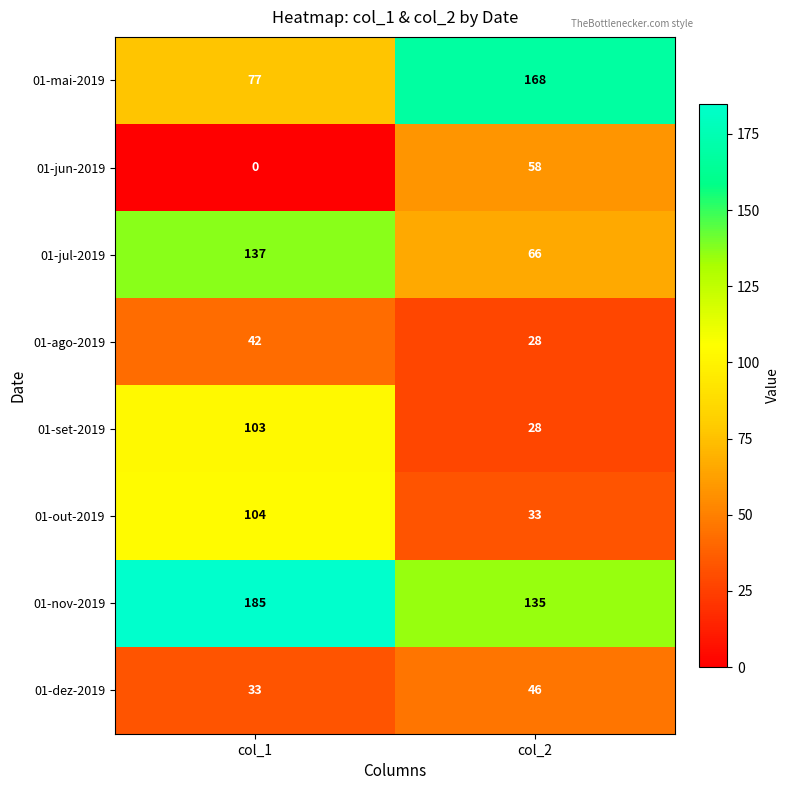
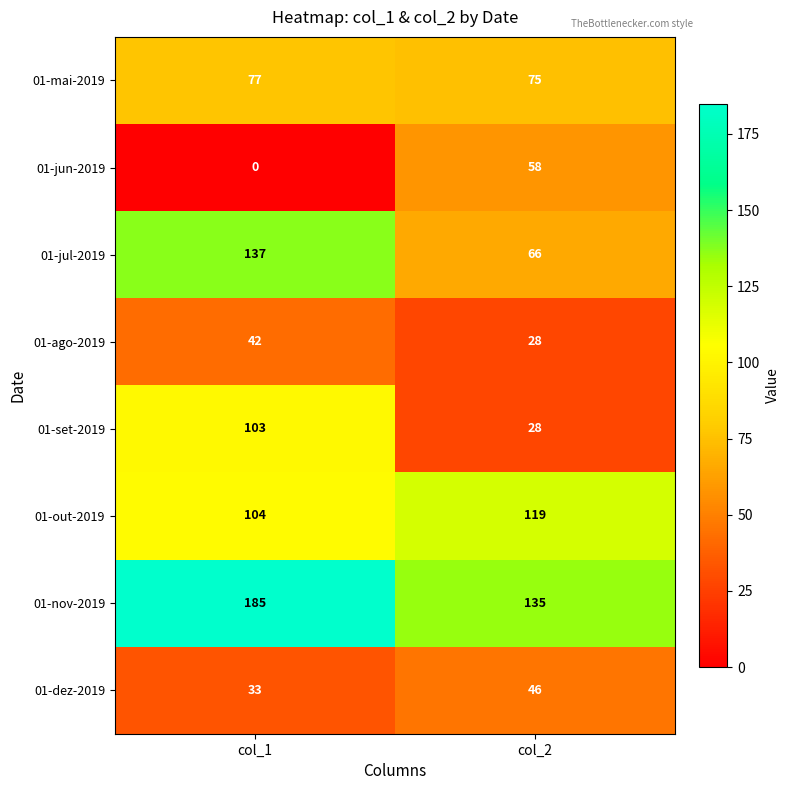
  {
    "01-mai-2019": {
      "col_1": 77,
-     "col_2": 168
+     "col_2": 75
    },
    "01-jun-2019": {
      "col_1": 0,
      "col_2": 58
    },
    "01-jul-2019": {
      "col_1": 137,
      "col_2": 66
    },
    "01-ago-2019": {
      "col_1": 42,
      "col_2": 28
    },
    "01-set-2019": {
      "col_1": 103,
      "col_2": 28
    },
    "01-out-2019": {
      "col_1": 104,
-     "col_2": 33
+     "col_2": 119
    },
    "01-nov-2019": {
      "col_1": 185,
      "col_2": 135
    },
    "01-dez-2019": {
      "col_1": 33,
      "col_2": 46
    }
  }
